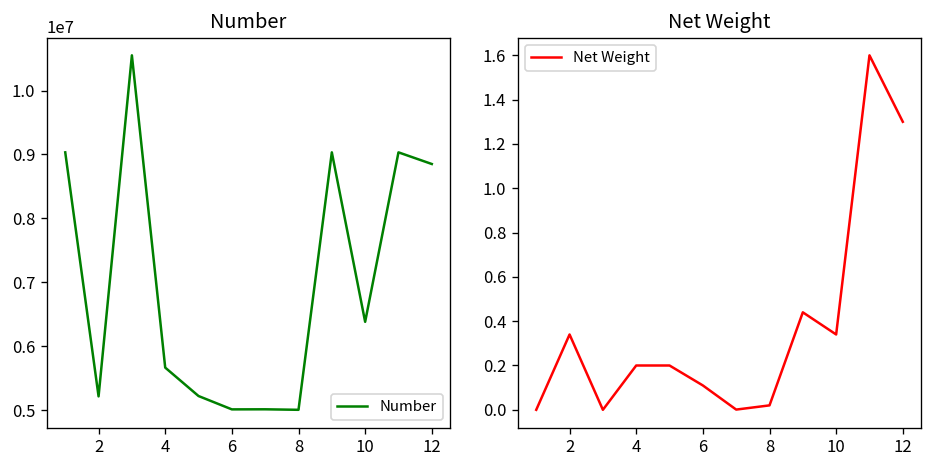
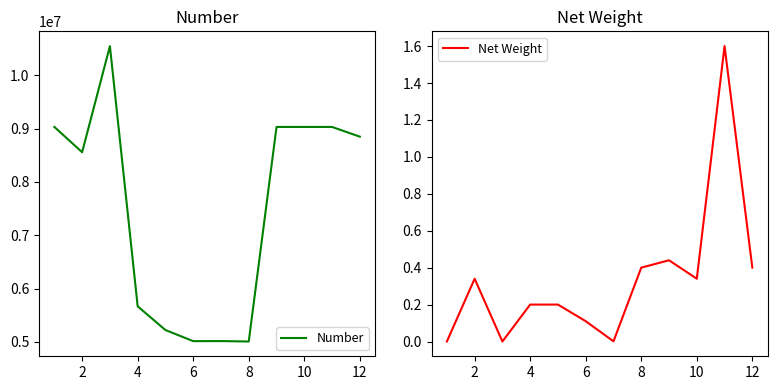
  {
    "Number": {
-     "2": 5200000,
+     "2": 8600000,
      "4": 5700000,
      "6": 5000000,
      "8": 5000000,
-     "10": 6400000,
+     "10": 9000000,
      "12": 8900000
    },
    "Net Weight": {
      "2": 0.34,
      "4": 0.20,
      "6": 0.11,
-     "8": 0.02,
+     "8": 0.40,
      "10": 0.34,
-     "12": 1.3
+     "12": 0.4
    }
  }
